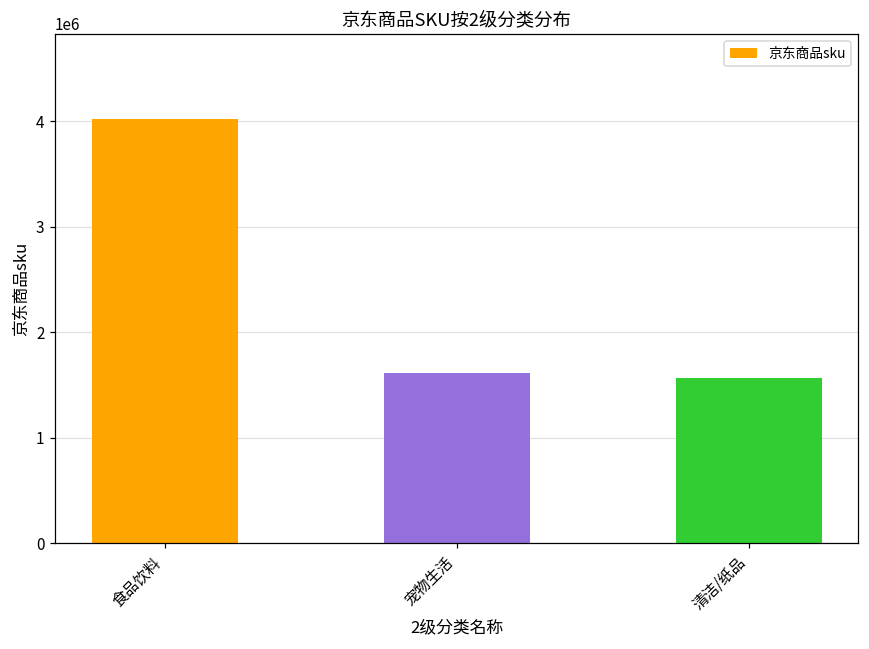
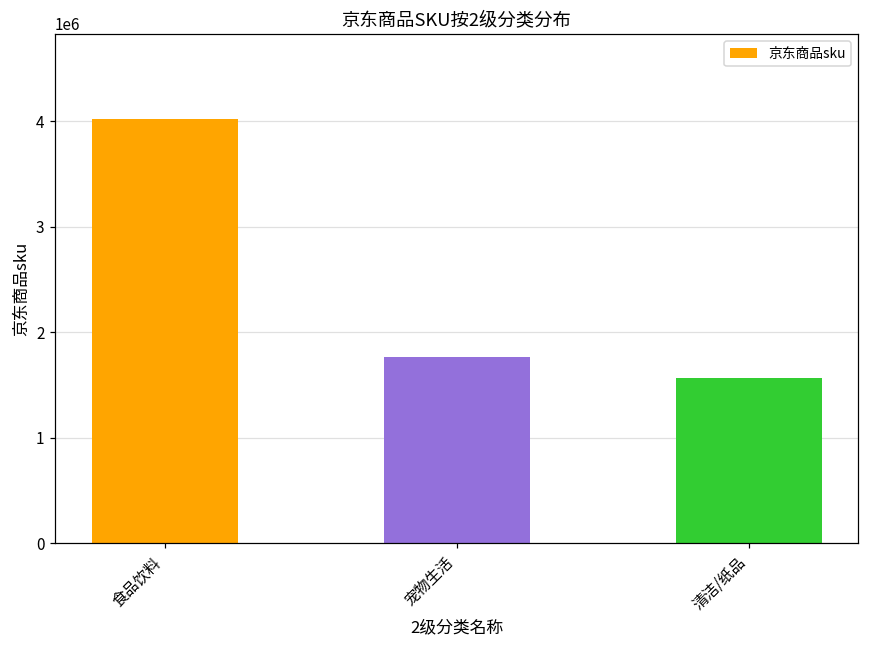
  {
    "食品饮料": 4000000,
-   "宠物生活": 1600000,
+   "宠物生活": 1800000,
    "清洁/纸品": 1600000
  }
